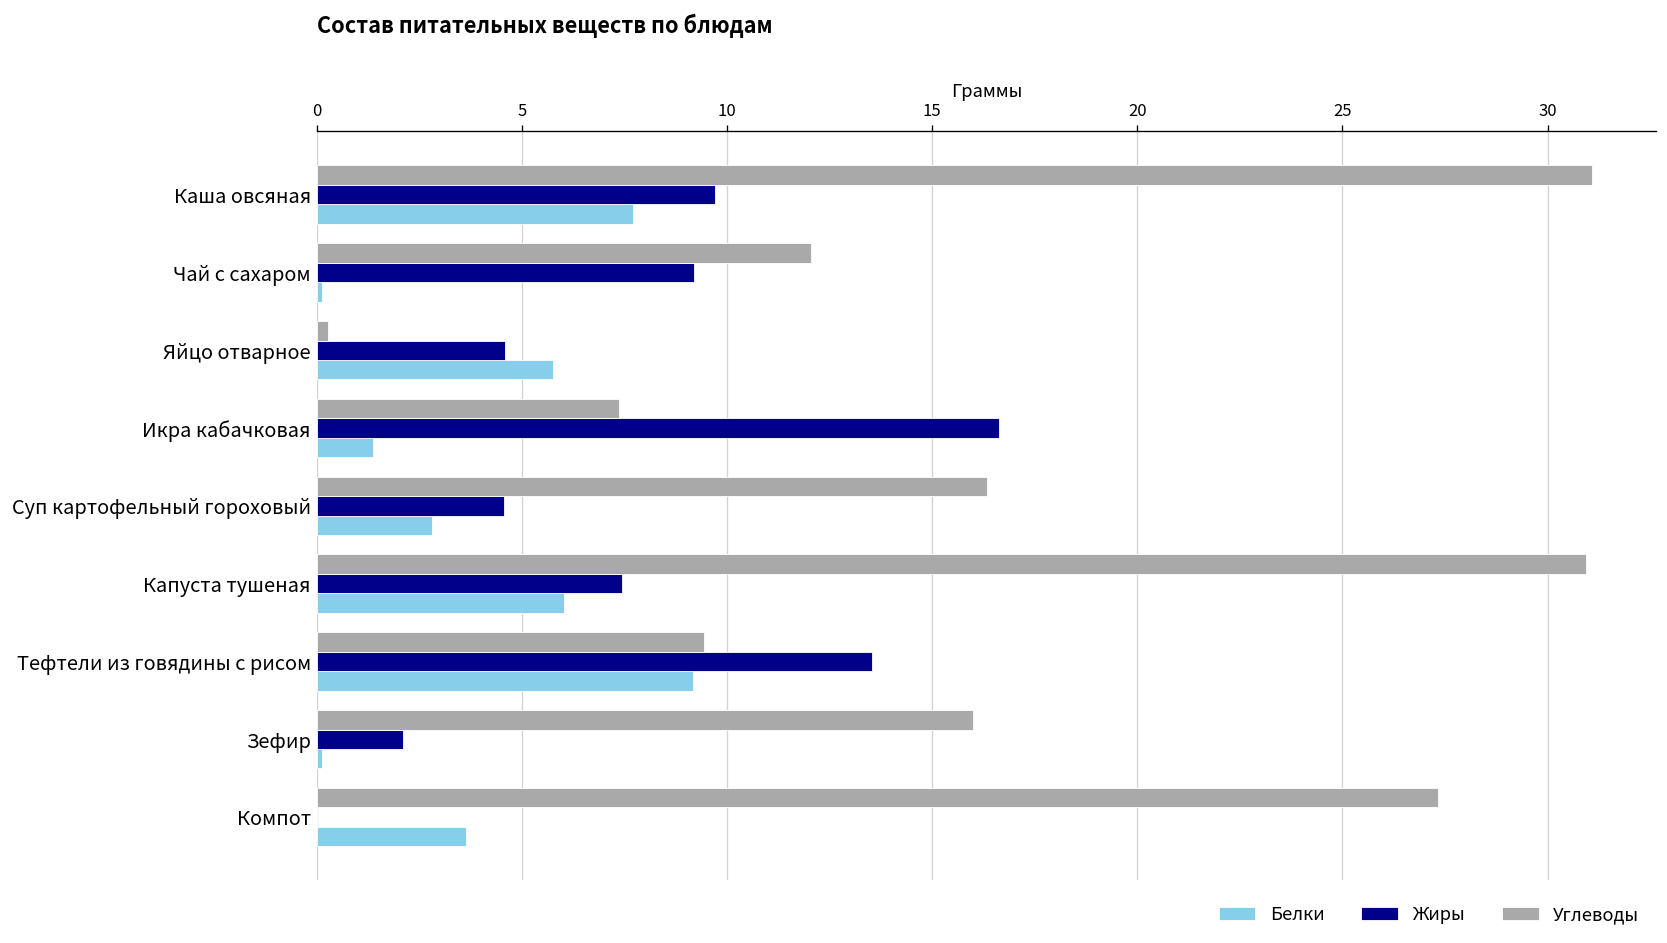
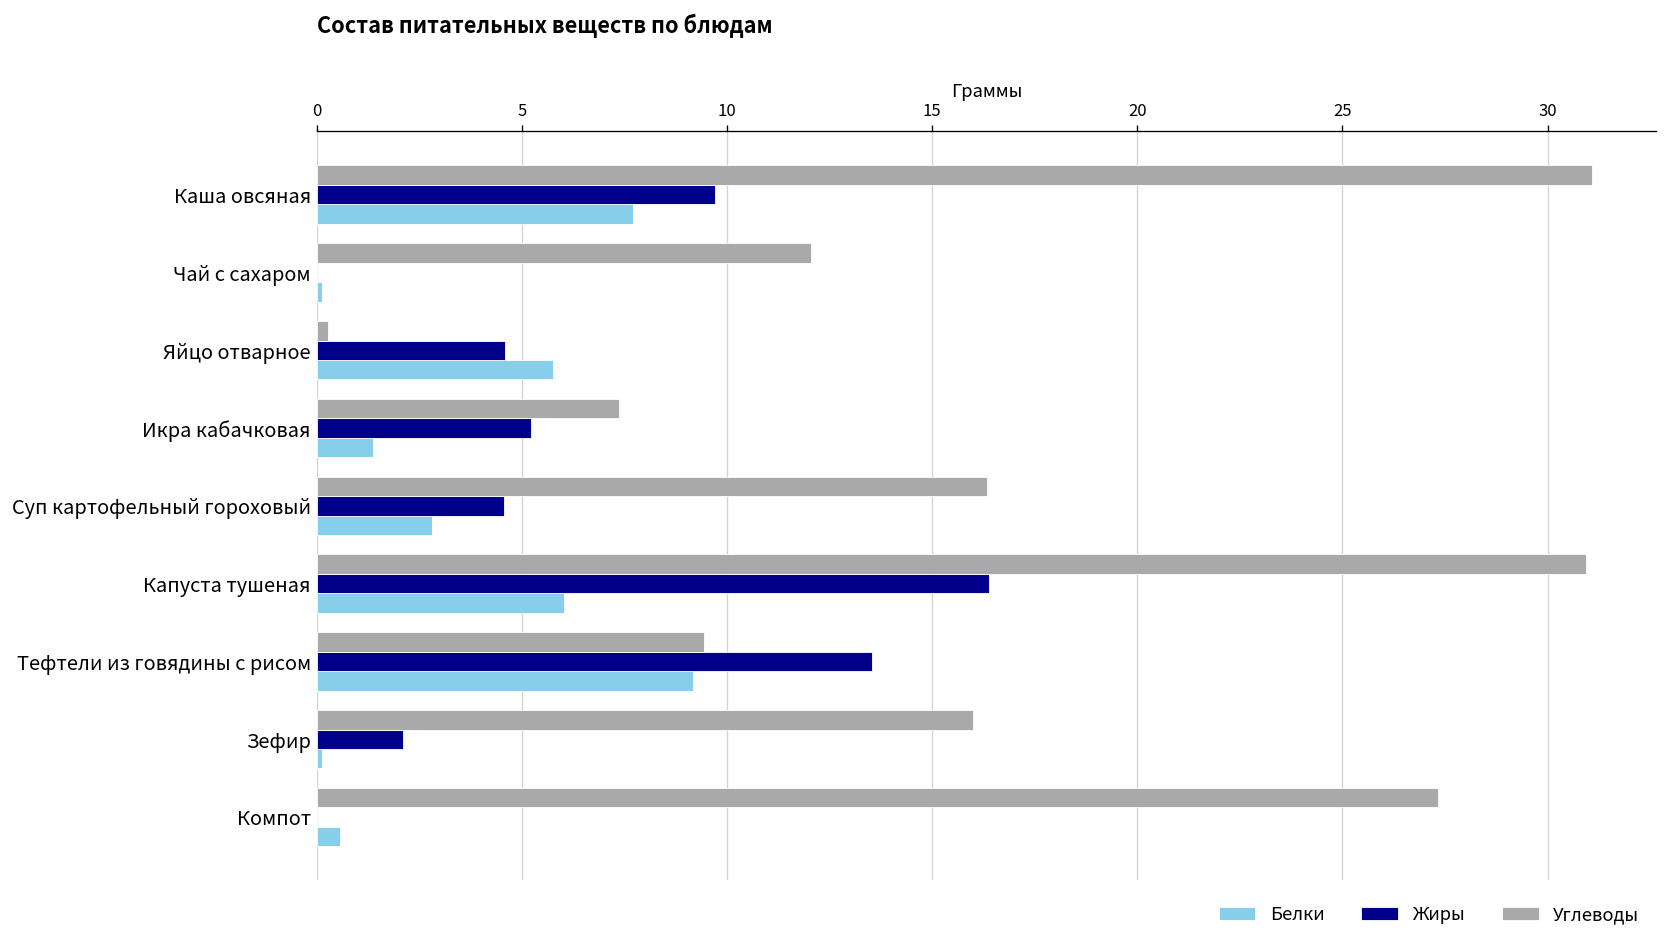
  {
    "Белки": {
      "Каша овсяная": 7.7,
      "Чай с сахаром": 0.1,
      "Яйцо отварное": 5.8,
      "Икра кабачковая": 1.4,
      "Суп картофельный гороховый": 2.8,
      "Капуста тушеная": 6.0,
      "Тефтели из говядины с рисом": 9.2,
      "Зефир": 0.1,
-     "Компот": 3.6
+     "Компот": 0.6
    },
    "Жиры": {
      "Каша овсяная": 9.7,
-     "Чай с сахаром": 9.2,
+     "Чай с сахаром": 0.0,
      "Яйцо отварное": 4.6,
-     "Икра кабачковая": 16.6,
+     "Икра кабачковая": 5.2,
      "Суп картофельный гороховый": 4.6,
-     "Капуста тушеная": 7.4,
+     "Капуста тушеная": 16.4,
      "Тефтели из говядины с рисом": 13.5,
      "Зефир": 2.1,
      "Компот": 0.0
    },
    "Углеводы": {
      "Каша овсяная": 31.1,
      "Чай с сахаром": 12.0,
      "Яйцо отварное": 0.3,
      "Икра кабачковая": 7.4,
      "Суп картофельный гороховый": 16.3,
      "Капуста тушеная": 30.9,
      "Тефтели из говядины с рисом": 9.4,
      "Зефир": 16.0,
      "Компот": 27.3
    }
  }
